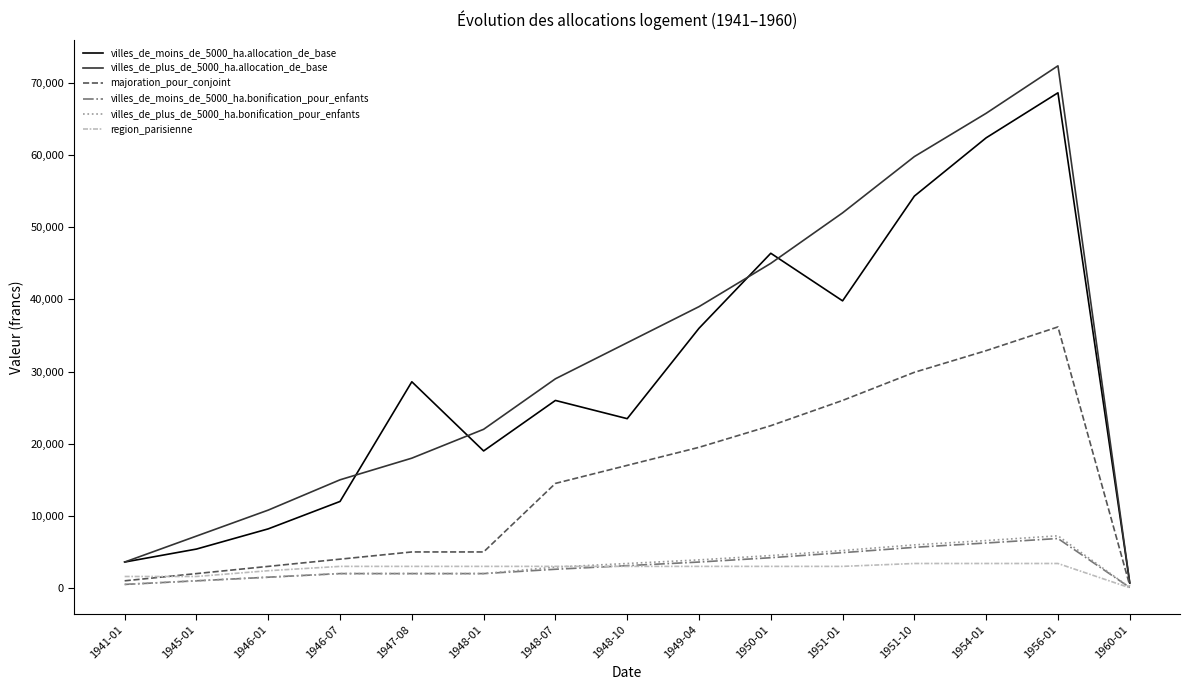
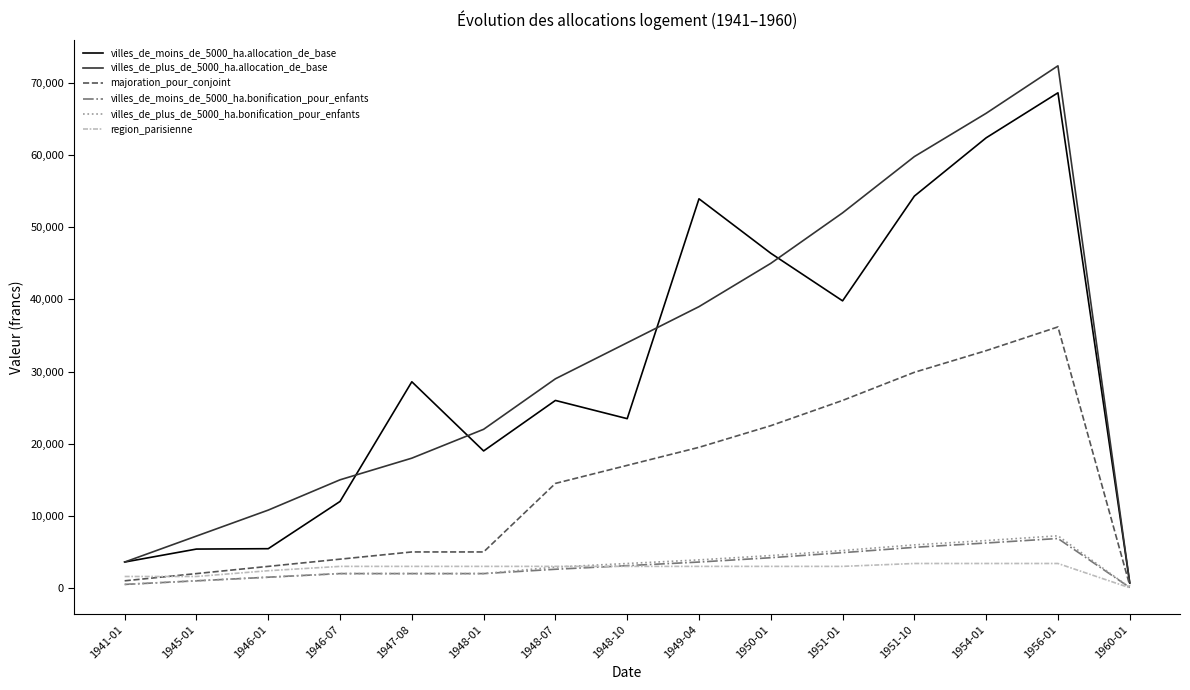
  {
    "villes_de_moins_de_5000_ha.allocation_de_base": {
      "1945-01": "5,000",
-     "1946-01": "8,000",
+     "1946-01": "5,000",
      "1946-07": "12,000",
      "1947-08": "29,000",
      "1948-01": "19,000",
      "1948-07": "26,000",
      "1948-10": "23,000",
-     "1949-04": "36,000",
+     "1949-04": "54,000",
      "1950-01": "46,000",
      "1951-01": "40,000",
      "1951-10": "54,000",
      "1954-01": "62,000",
      "1956-01": "69,000"
    }
  }
